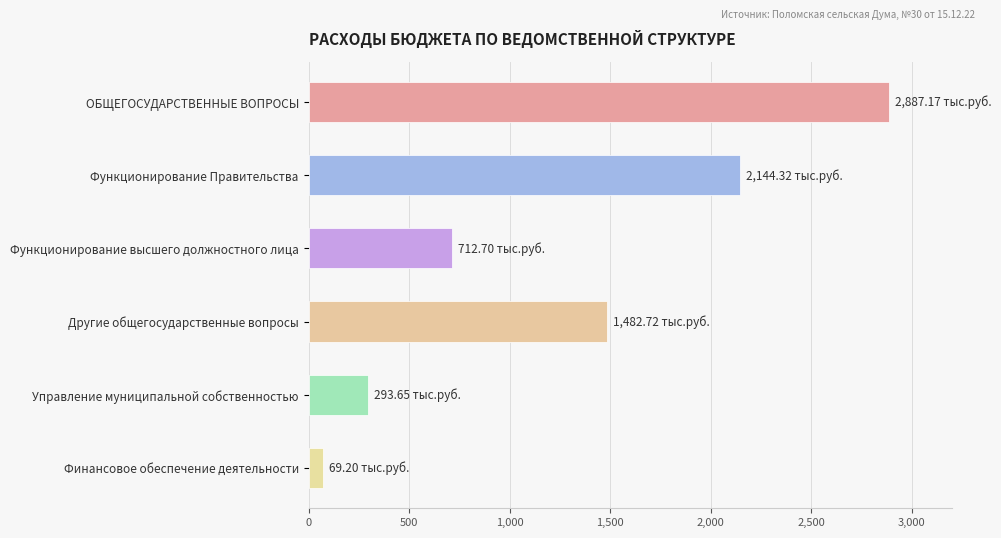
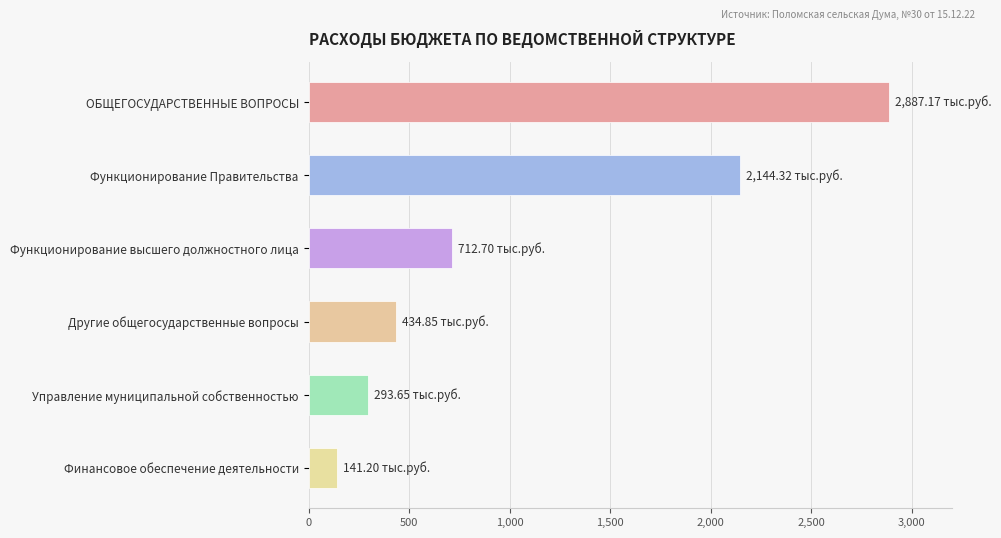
  {
    "ОБЩЕГОСУДАРСТВЕННЫЕ ВОПРОСЫ": "2,887.17",
    "Функционирование Правительства": "2,144.32",
    "Функционирование высшего должностного лица": "712.70",
-   "Другие общегосударственные вопросы": "1,482.72",
+   "Другие общегосударственные вопросы": "434.85",
    "Управление муниципальной собственностью": "293.65",
-   "Финансовое обеспечение деятельности": "69.20"
+   "Финансовое обеспечение деятельности": "141.20"
  }
